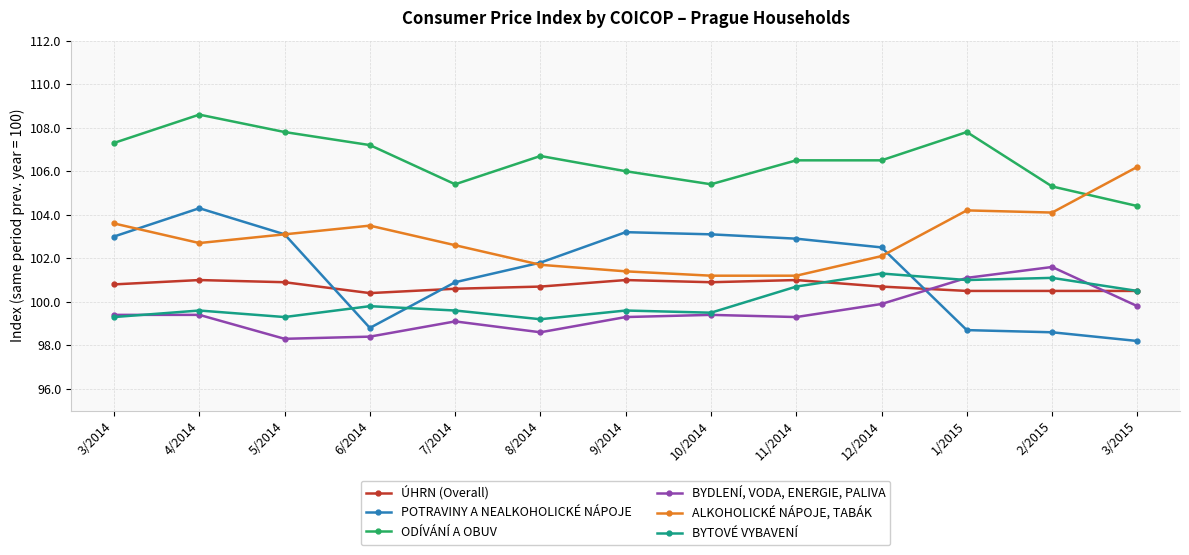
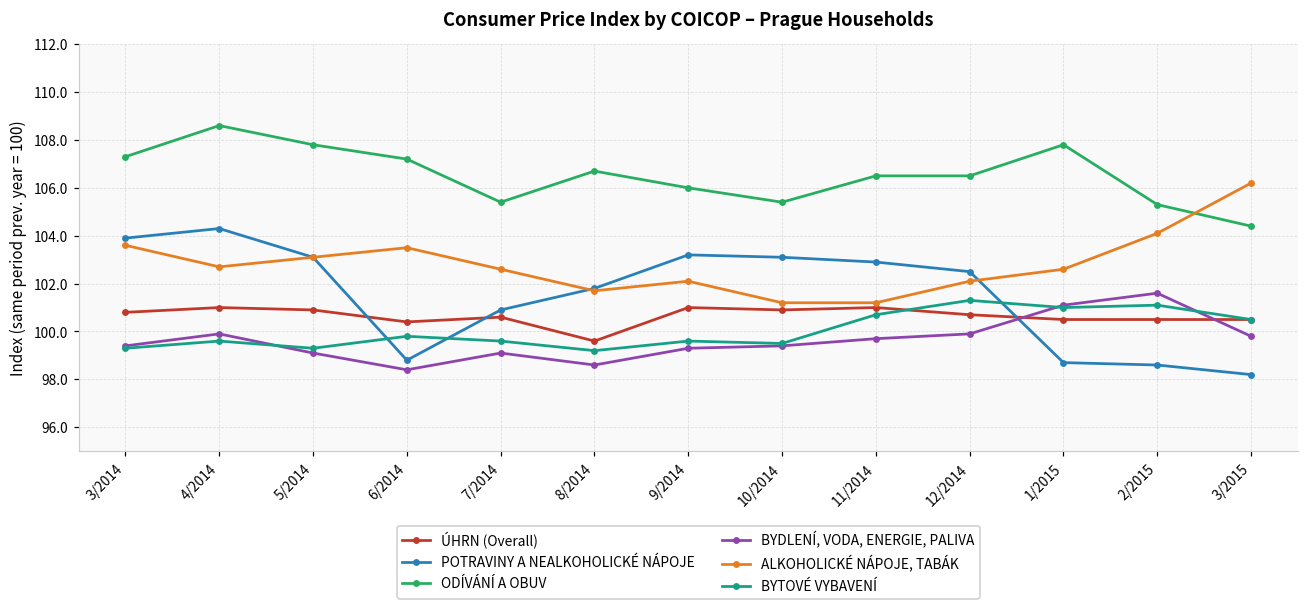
  {
    "ÚHRN (Overall)": {
      "3/2014": 100.8,
      "4/2014": 101.0,
      "5/2014": 100.9,
      "6/2014": 100.4,
      "7/2014": 100.6,
-     "8/2014": 100.7,
+     "8/2014": 99.6,
      "9/2014": 101.0,
      "10/2014": 100.9,
      "11/2014": 101.0,
      "12/2014": 100.7,
      "1/2015": 100.5,
      "2/2015": 100.5
    },
    "POTRAVINY A NEALKOHOLICKÉ NÁPOJE": {
-     "3/2014": 103.0,
+     "3/2014": 103.9,
      "4/2014": 104.3,
      "6/2014": 98.8,
      "7/2014": 100.9,
      "9/2014": 103.2,
      "10/2014": 103.1,
      "11/2014": 102.9,
      "12/2014": 102.5,
      "1/2015": 98.7,
      "2/2015": 98.6,
      "3/2015": 98.2
    },
    "BYDLENÍ, VODA, ENERGIE, PALIVA": {
-     "4/2014": 99.4,
-     "5/2014": 98.3,
+     "4/2014": 99.9,
+     "5/2014": 99.1,
      "6/2014": 98.4,
      "7/2014": 99.1,
      "8/2014": 98.6,
      "9/2014": 99.3,
-     "11/2014": 99.3,
+     "11/2014": 99.7,
      "12/2014": 99.9,
      "2/2015": 101.6,
      "3/2015": 99.8
    },
    "ALKOHOLICKÉ NÁPOJE, TABÁK": {
      "3/2014": 103.6,
      "4/2014": 102.7,
      "6/2014": 103.5,
      "7/2014": 102.6,
-     "9/2014": 101.4,
+     "9/2014": 102.1,
      "10/2014": 101.2,
      "11/2014": 101.2,
      "12/2014": 102.1,
-     "1/2015": 104.2,
+     "1/2015": 102.6,
      "2/2015": 104.1,
      "3/2015": 106.2
    }
  }
